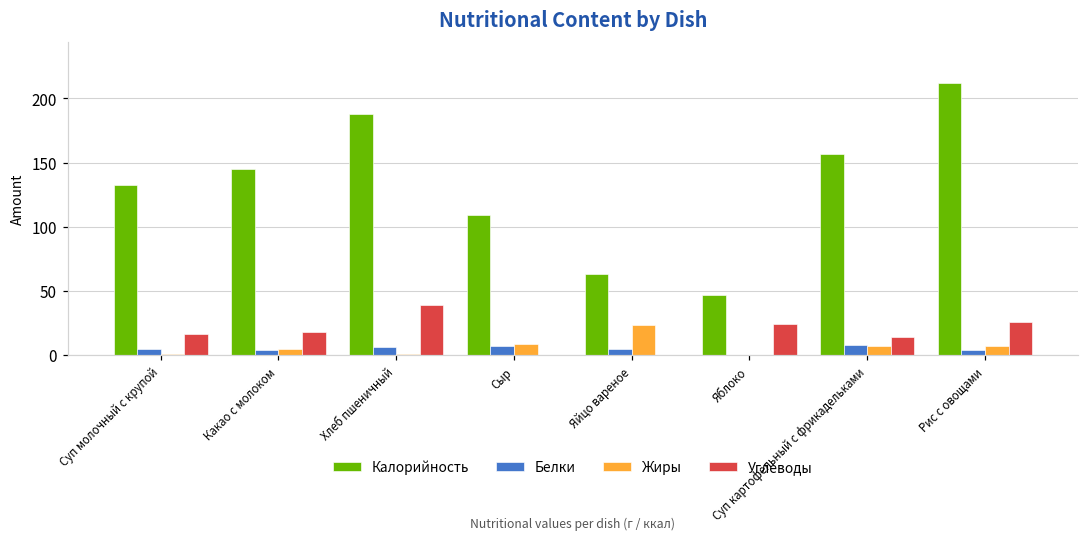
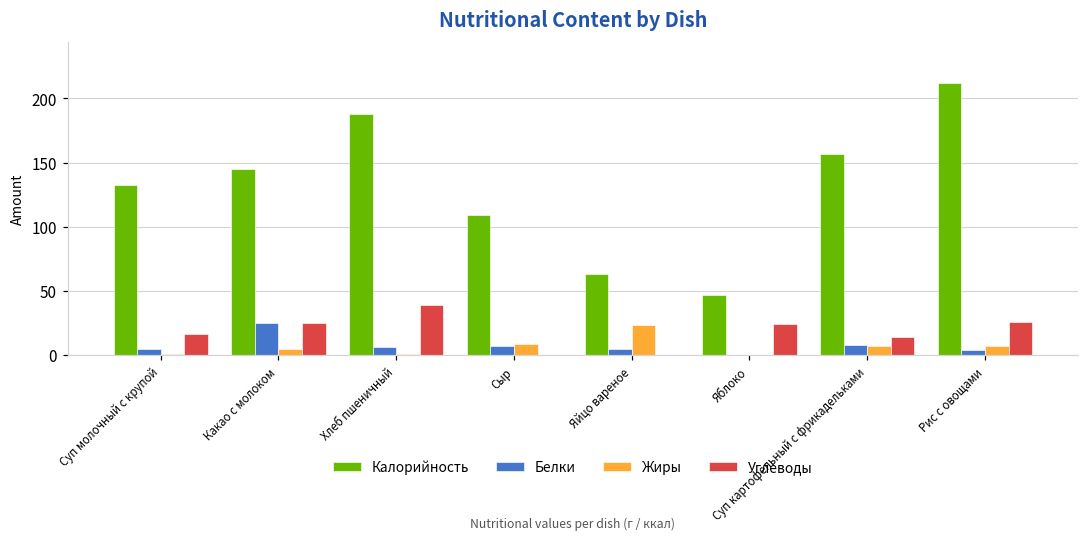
  {
    "Калорийность": {
      "Суп молочный с крупой": 132,
      "Какао с молоком": 145,
      "Хлеб пшеничный": 188,
      "Сыр": 109,
      "Яйцо вареное": 63,
      "Яблоко": 47,
      "Суп картофельный с фрикадельками": 156,
      "Рис с овощами": 212
    },
    "Белки": {
      "Суп молочный с крупой": 5,
-     "Какао с молоком": 4,
+     "Какао с молоком": 25,
      "Хлеб пшеничный": 6,
      "Сыр": 7,
      "Яйцо вареное": 5,
      "Яблоко": 0,
      "Суп картофельный с фрикадельками": 8,
      "Рис с овощами": 4
    },
    "Жиры": {
      "Какао с молоком": 5,
      "Сыр": 9,
      "Яйцо вареное": 23,
      "Яблоко": 0,
      "Суп картофельный с фрикадельками": 7,
      "Рис с овощами": 7
    },
    "Углеводы": {
      "Суп молочный с крупой": 17,
-     "Какао с молоком": 18,
+     "Какао с молоком": 25,
      "Хлеб пшеничный": 39,
      "Сыр": 0,
      "Яблоко": 25,
      "Суп картофельный с фрикадельками": 14,
      "Рис с овощами": 26
    }
  }
